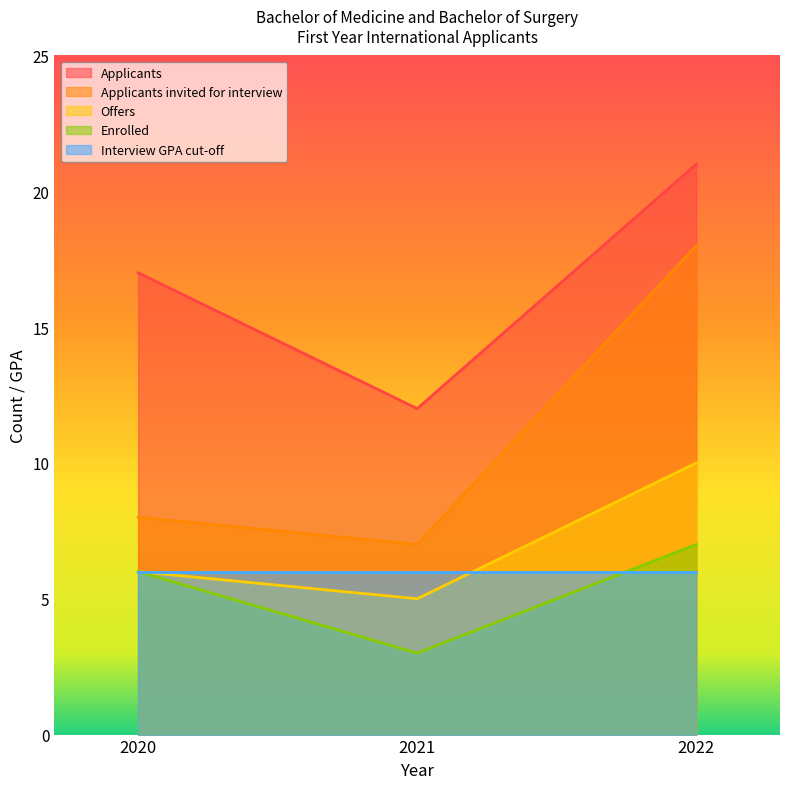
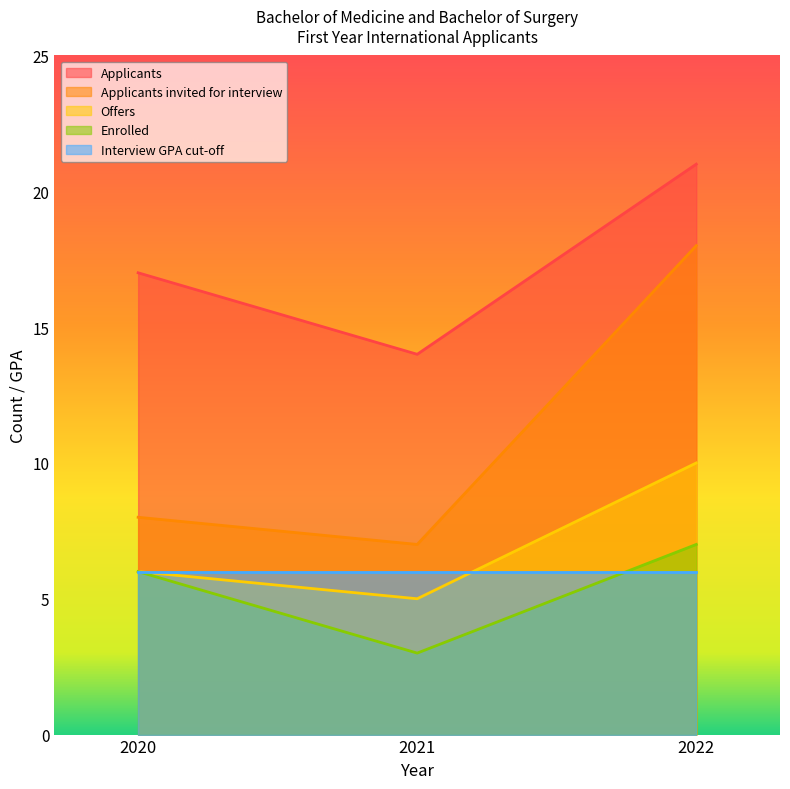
  {
    "Applicants": {
      "2020": 17,
-     "2021": 12,
+     "2021": 14,
      "2022": 21
    },
    "Enrolled": {
      "2021": 3,
      "2022": 7
    },
    "Interview GPA cut-off": {
      "2021": 6,
      "2022": 6
    }
  }
